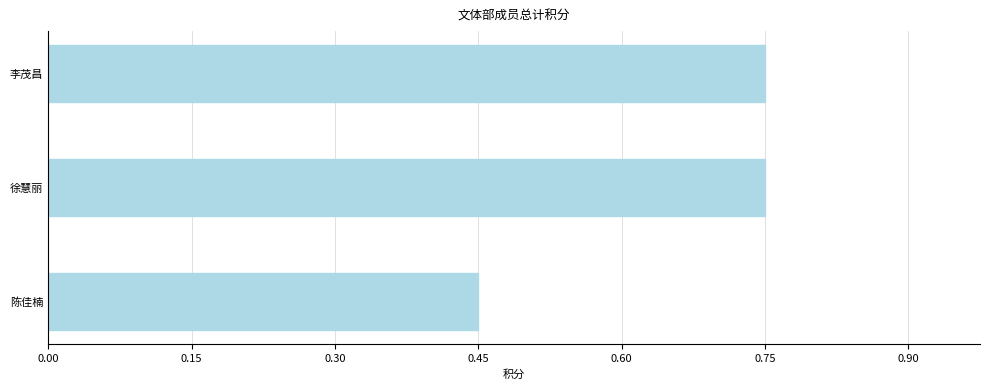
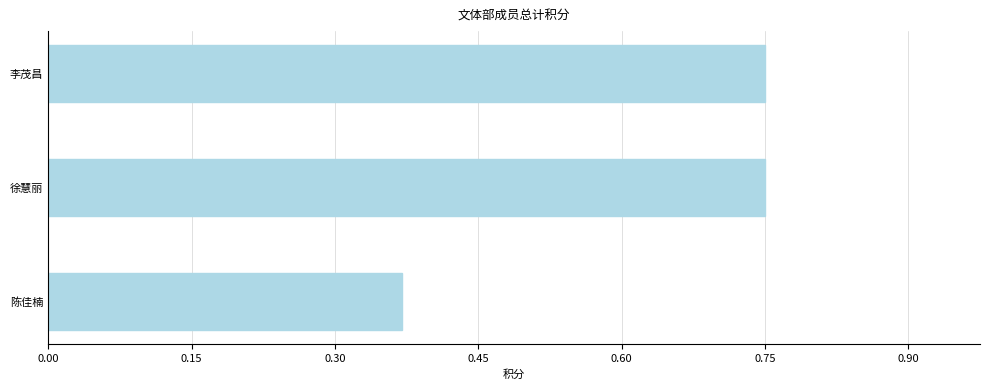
  {
    "李茂昌": 0.75,
    "徐慧丽": 0.75,
-   "陈佳楠": 0.45
+   "陈佳楠": 0.37
  }
